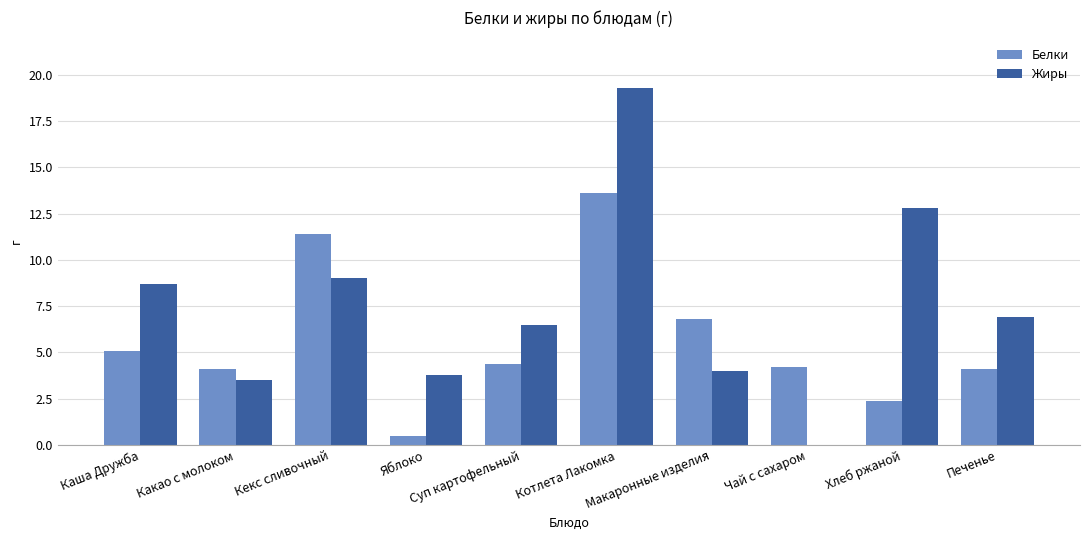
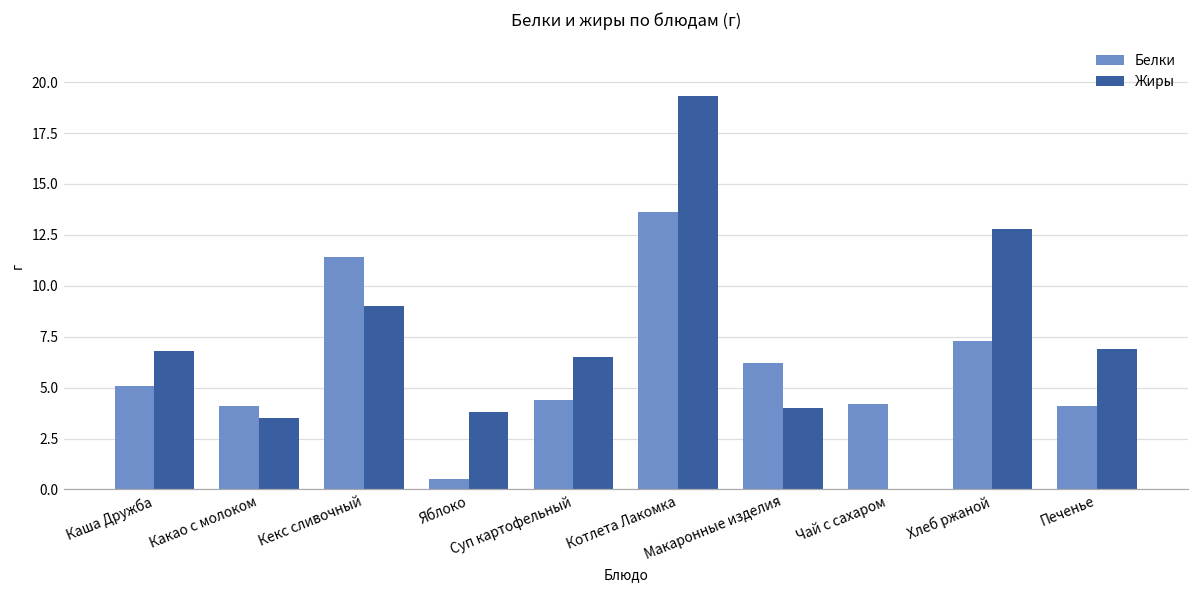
  {
    "Белки": {
      "Каша Дружба": 5.1,
      "Какао с молоком": 4.1,
      "Кекс сливочный": 11.4,
      "Яблоко": 0.5,
      "Суп картофельный": 4.4,
      "Котлета Лакомка": 13.6,
-     "Макаронные изделия": 6.8,
+     "Макаронные изделия": 6.2,
      "Чай с сахаром": 4.2,
-     "Хлеб ржаной": 2.4,
+     "Хлеб ржаной": 7.3,
      "Печенье": 4.1
    },
    "Жиры": {
-     "Каша Дружба": 8.7,
+     "Каша Дружба": 6.8,
      "Какао с молоком": 3.5,
      "Кекс сливочный": 9.0,
      "Яблоко": 3.8,
      "Суп картофельный": 6.5,
      "Котлета Лакомка": 19.3,
      "Макаронные изделия": 4.0,
      "Чай с сахаром": 0.0,
      "Хлеб ржаной": 12.8,
      "Печенье": 6.9
    }
  }
